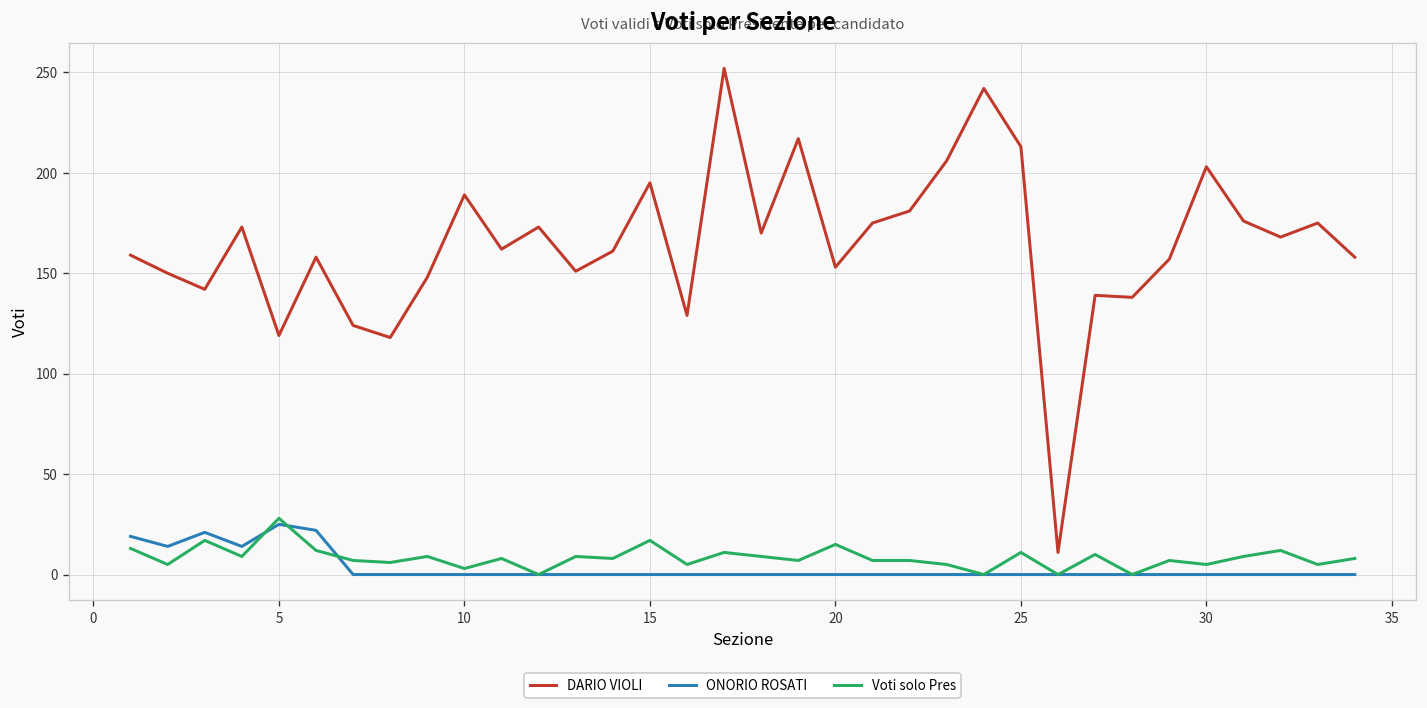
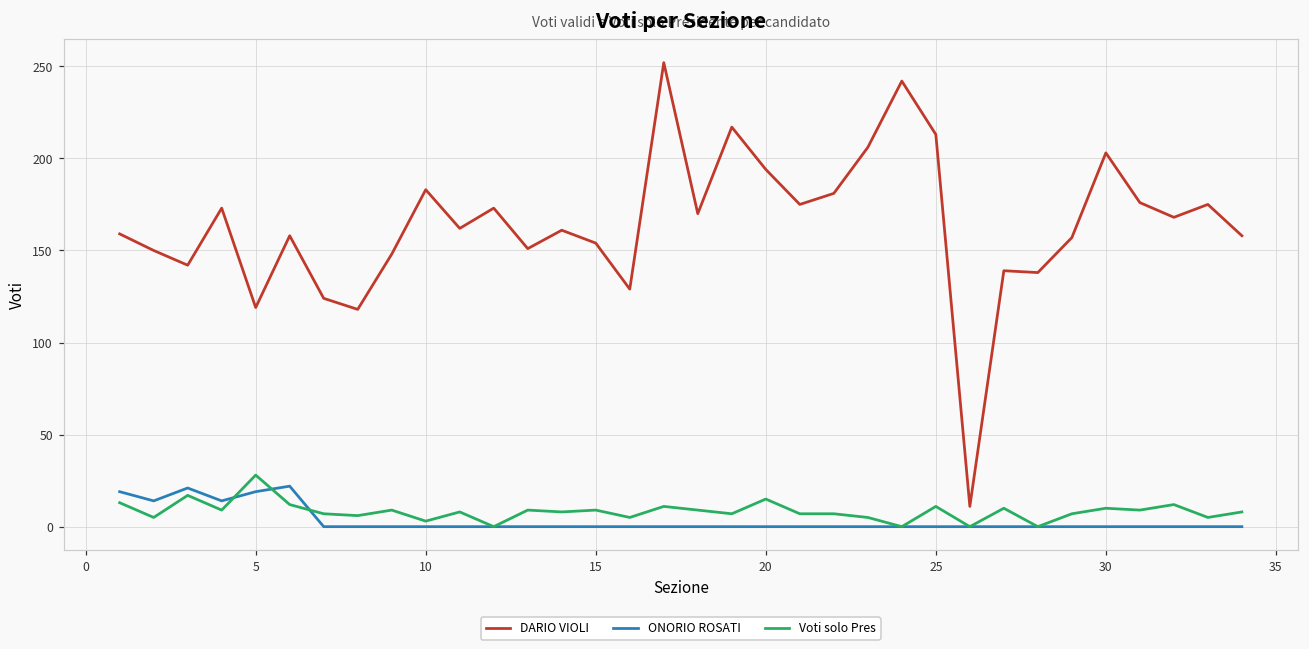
  {
    "DARIO VIOLI": {
      "5": 119,
-     "10": 189,
-     "15": 195,
-     "20": 153,
+     "10": 183,
+     "15": 154,
+     "20": 194,
      "25": 213,
      "30": 203
    },
    "ONORIO ROSATI": {
-     "5": 25,
+     "5": 19,
      "10": 0,
      "15": 0,
      "20": 0,
      "25": 0,
      "30": 0
    },
    "Voti solo Pres": {
      "5": 28,
      "10": 3,
-     "15": 17,
+     "15": 9,
      "20": 15,
      "25": 11,
-     "30": 5
+     "30": 10
    }
  }
